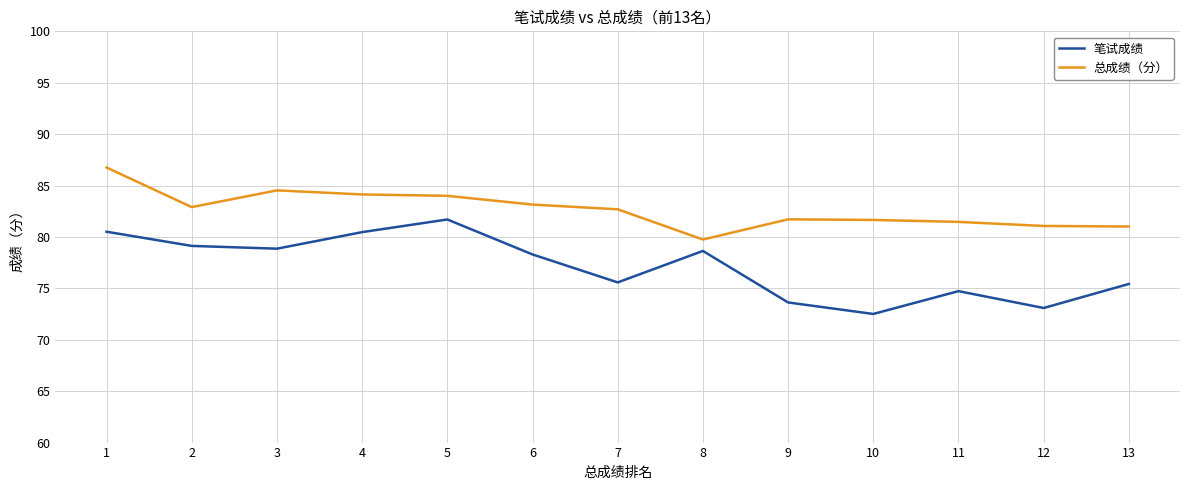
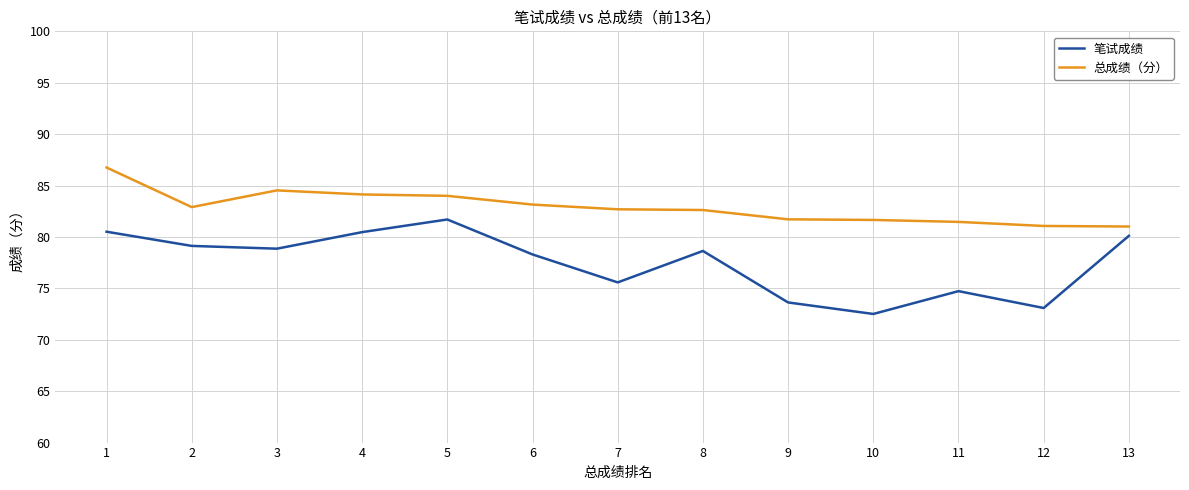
  {
    "笔试成绩": {
      "1": 80.5,
      "2": 79.1,
      "3": 78.9,
      "4": 80.5,
      "5": 81.7,
      "6": 78.3,
      "7": 75.6,
      "8": 78.6,
      "9": 73.6,
      "10": 72.5,
      "11": 74.7,
      "12": 73.1,
-     "13": 75.4
+     "13": 80.1
    },
    "总成绩（分）": {
      "1": 86.8,
      "2": 82.9,
      "3": 84.5,
      "4": 84.1,
      "5": 84.0,
      "6": 83.2,
      "7": 82.7,
-     "8": 79.8,
+     "8": 82.6,
      "9": 81.7,
      "10": 81.7,
      "11": 81.5,
      "12": 81.1,
      "13": 81.0
    }
  }
